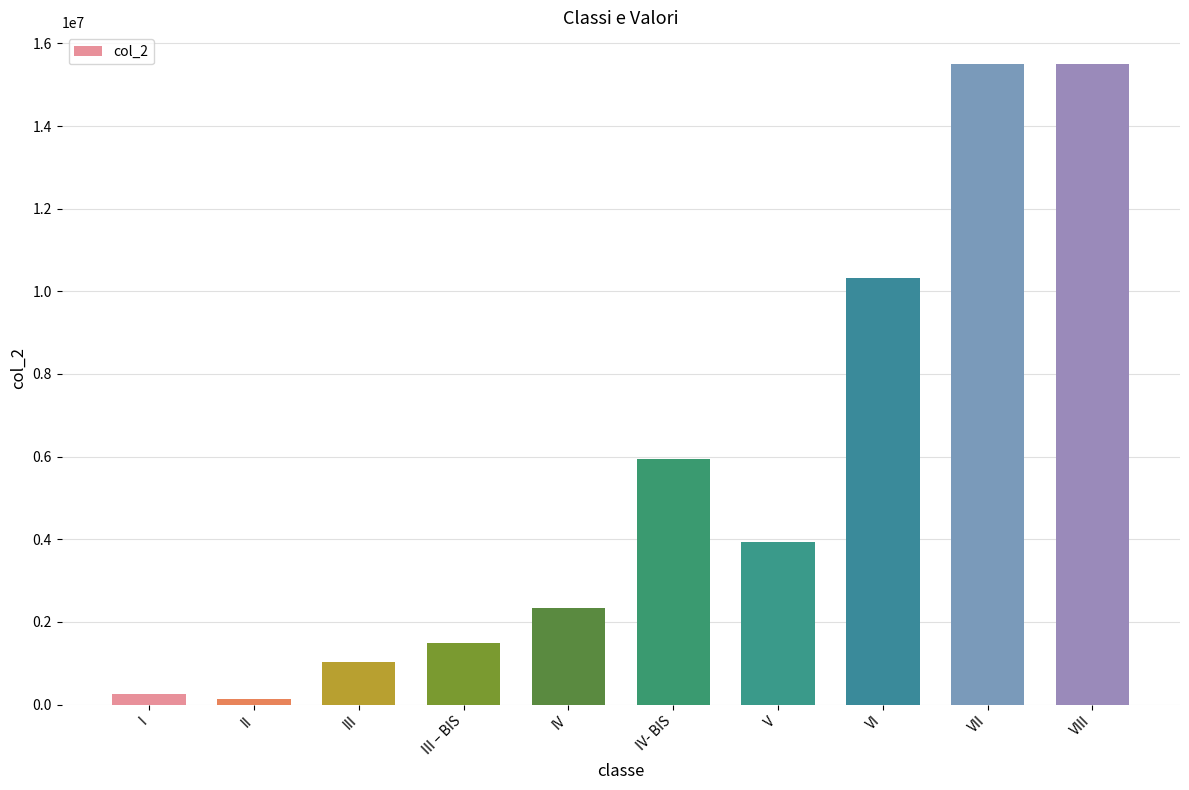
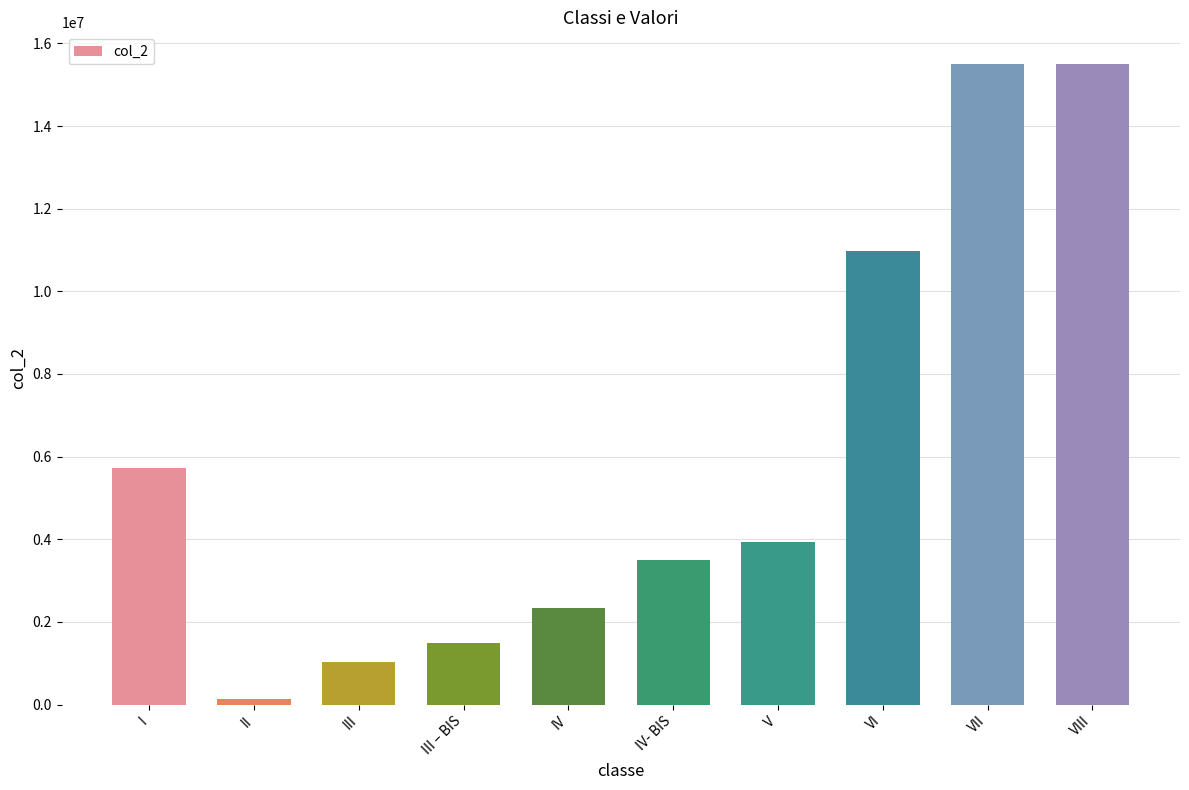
  {
-   "I": 300000,
+   "I": 5700000,
    "II": 100000,
    "III": 1000000,
    "III – BIS": 1500000,
    "IV": 2300000,
-   "IV- BIS": 5900000,
+   "IV- BIS": 3500000,
    "V": 3900000,
-   "VI": 10300000,
+   "VI": 11000000,
    "VII": 15500000,
    "VIII": 15500000
  }
